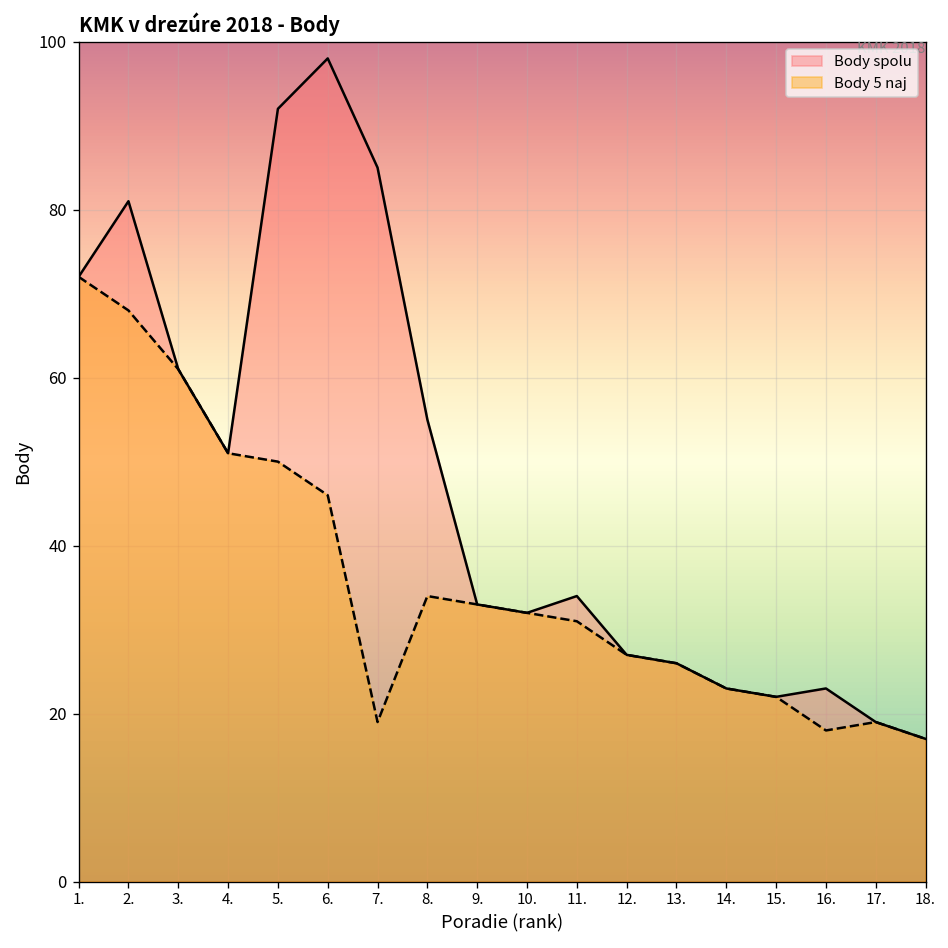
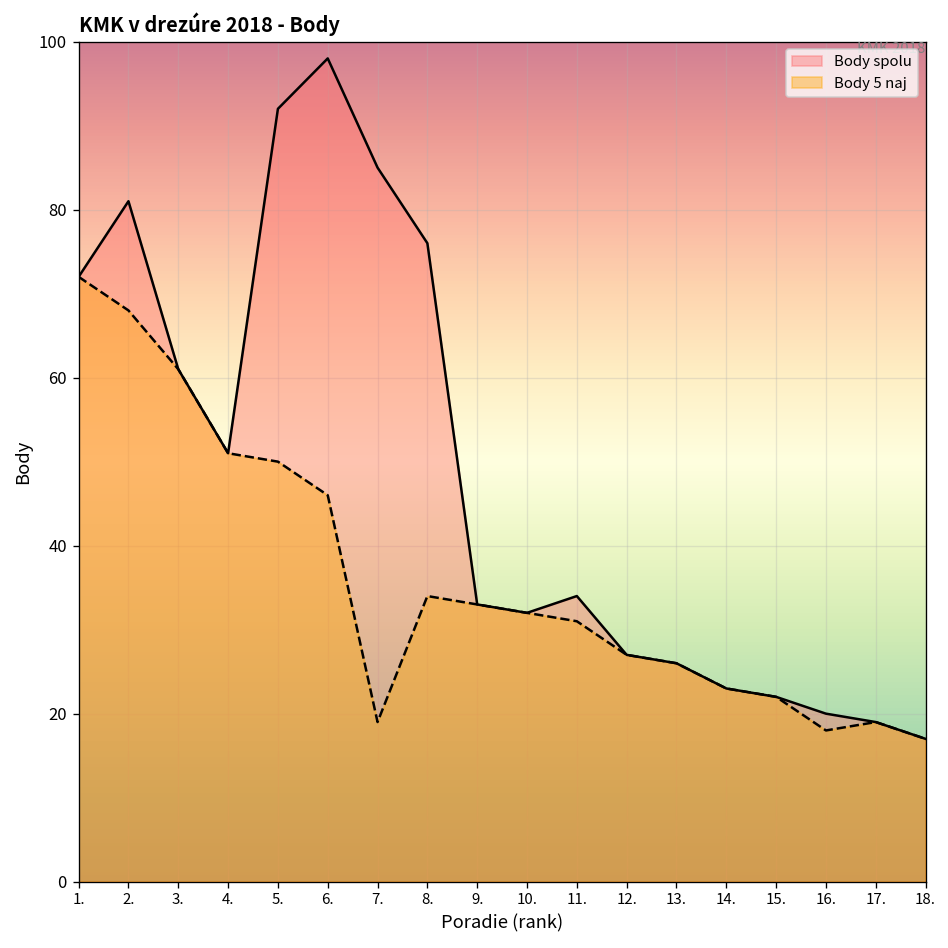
  {
    "Body spolu": {
      "2.": 81,
      "5.": 92,
      "6.": 98,
      "7.": 85,
-     "8.": 55,
+     "8.": 76,
      "11.": 34,
-     "16.": 23
+     "16.": 20
    },
    "Body 5 naj": {
      "2.": 68,
      "5.": 50,
      "6.": 46,
      "7.": 19,
      "8.": 34,
      "11.": 31,
      "16.": 18
    }
  }
